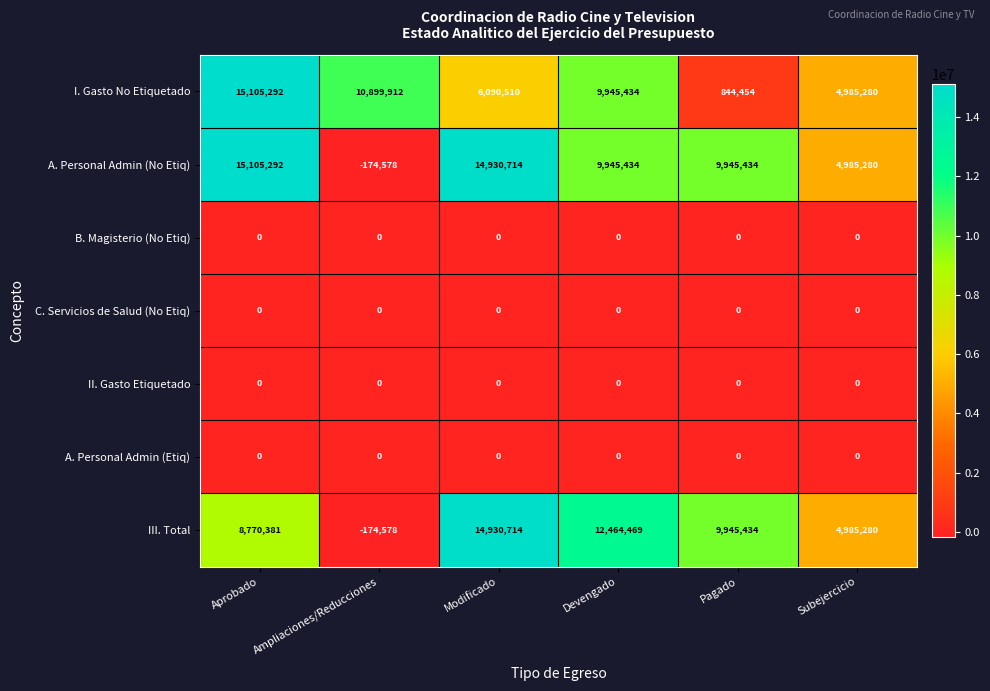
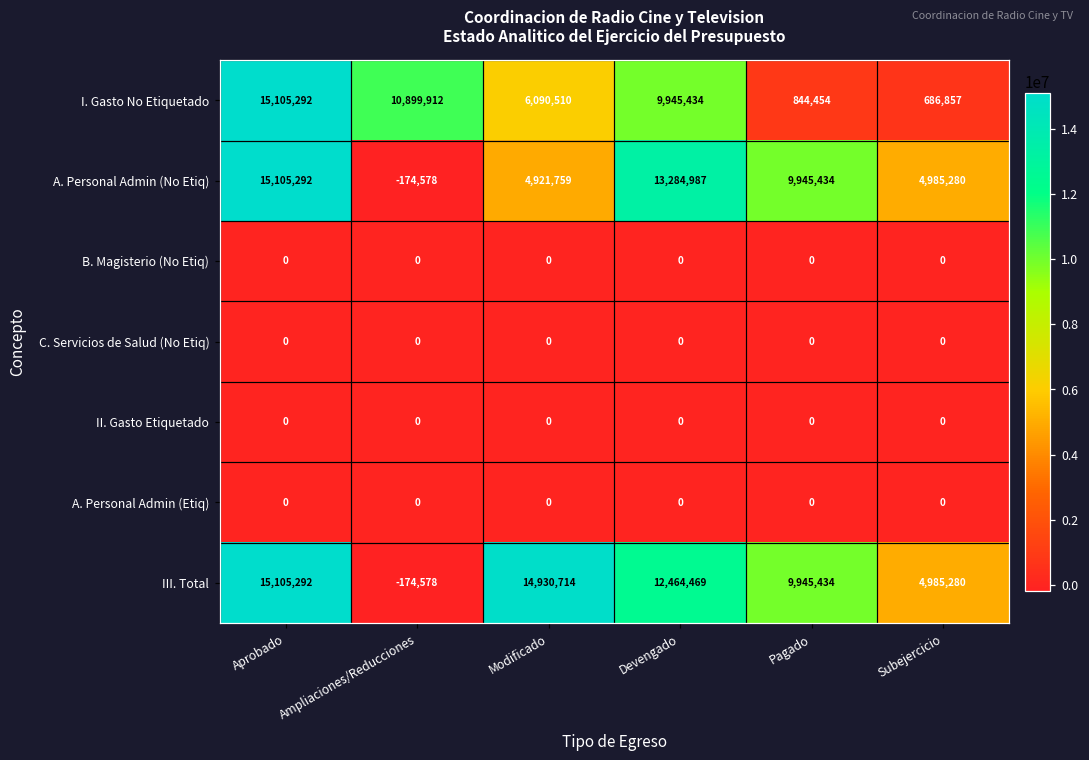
  {
    "I. Gasto No Etiquetado": {
      "Aprobado": "15,105,292",
      "Ampliaciones/Reducciones": "10,899,912",
      "Modificado": "6,090,510",
      "Devengado": "9,945,434",
      "Pagado": "844,454",
-     "Subejercicio": "4,985,280"
+     "Subejercicio": "686,857"
    },
    "A. Personal Admin (No Etiq)": {
      "Aprobado": "15,105,292",
      "Ampliaciones/Reducciones": "-174,578",
-     "Modificado": "14,930,714",
-     "Devengado": "9,945,434",
+     "Modificado": "4,921,759",
+     "Devengado": "13,284,987",
      "Pagado": "9,945,434",
      "Subejercicio": "4,985,280"
    },
    "B. Magisterio (No Etiq)": {
      "Aprobado": "0",
      "Ampliaciones/Reducciones": "0",
      "Modificado": "0",
      "Devengado": "0",
      "Pagado": "0",
      "Subejercicio": "0"
    },
    "C. Servicios de Salud (No Etiq)": {
      "Aprobado": "0",
      "Ampliaciones/Reducciones": "0",
      "Modificado": "0",
      "Devengado": "0",
      "Pagado": "0",
      "Subejercicio": "0"
    },
    "II. Gasto Etiquetado": {
      "Aprobado": "0",
      "Ampliaciones/Reducciones": "0",
      "Modificado": "0",
      "Devengado": "0",
      "Pagado": "0",
      "Subejercicio": "0"
    },
    "A. Personal Admin (Etiq)": {
      "Aprobado": "0",
      "Ampliaciones/Reducciones": "0",
      "Modificado": "0",
      "Devengado": "0",
      "Pagado": "0",
      "Subejercicio": "0"
    },
    "III. Total": {
-     "Aprobado": "8,770,381",
+     "Aprobado": "15,105,292",
      "Ampliaciones/Reducciones": "-174,578",
      "Modificado": "14,930,714",
      "Devengado": "12,464,469",
      "Pagado": "9,945,434",
      "Subejercicio": "4,985,280"
    }
  }
